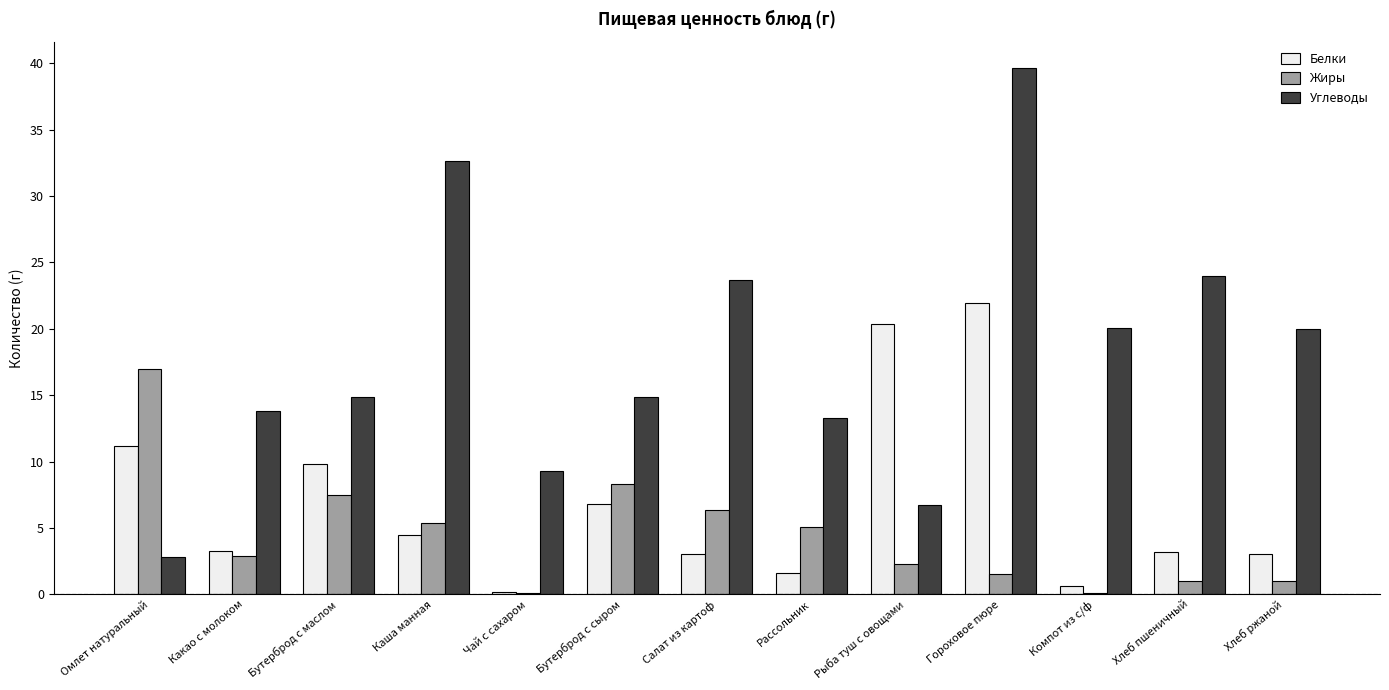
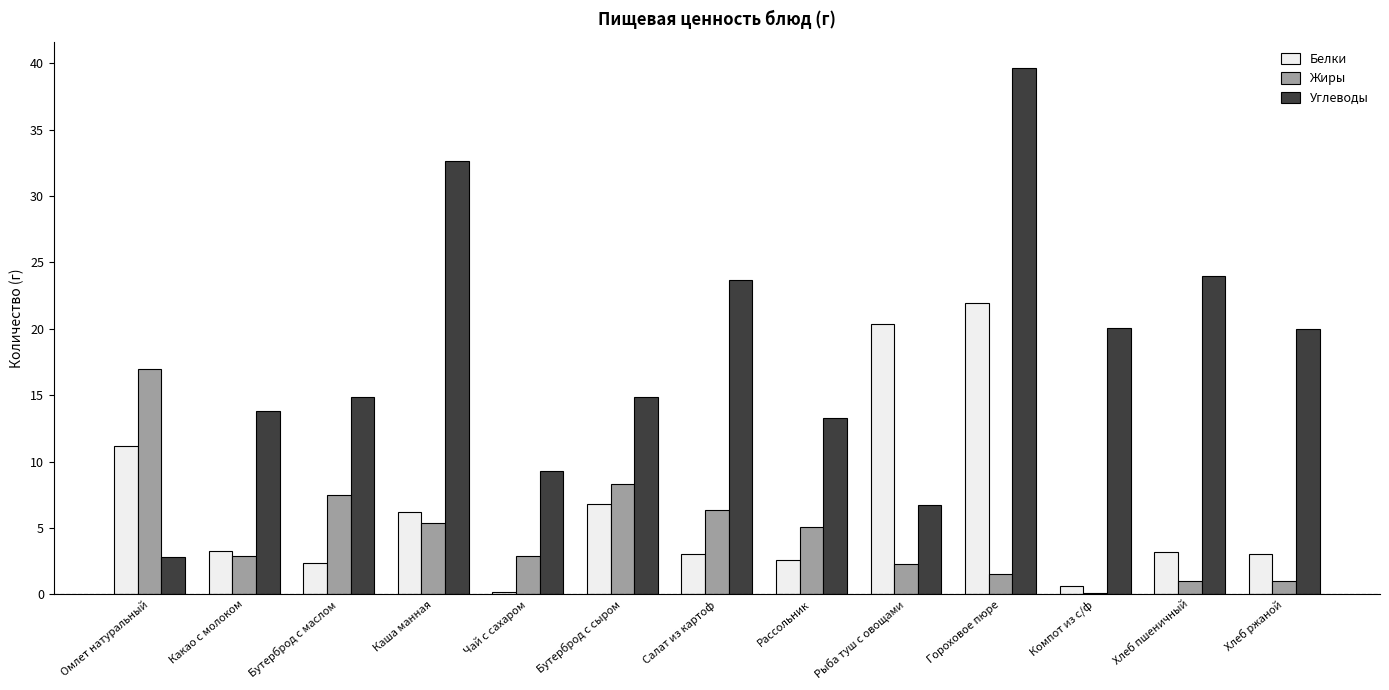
  {
    "Белки": {
      "Омлет натуральный": 11.2,
      "Какао с молоком": 3.3,
-     "Бутерброд с маслом": 9.8,
-     "Каша манная": 4.5,
+     "Бутерброд с маслом": 2.4,
+     "Каша манная": 6.2,
      "Чай с сахаром": 0.2,
      "Бутерброд с сыром": 6.8,
      "Салат из картоф": 3.0,
-     "Рассольник": 1.6,
+     "Рассольник": 2.6,
      "Рыба туш с овощами": 20.4,
      "Гороховое пюре": 22.0,
      "Компот из с/ф": 0.6,
      "Хлеб пшеничный": 3.2,
      "Хлеб ржаной": 3.0
    },
    "Жиры": {
      "Омлет натуральный": 17.0,
      "Какао с молоком": 2.9,
      "Бутерброд с маслом": 7.5,
      "Каша манная": 5.4,
-     "Чай с сахаром": 0.1,
+     "Чай с сахаром": 2.9,
      "Бутерброд с сыром": 8.3,
      "Салат из картоф": 6.4,
      "Рассольник": 5.1,
      "Рыба туш с овощами": 2.3,
      "Гороховое пюре": 1.5,
      "Хлеб пшеничный": 1.0,
      "Хлеб ржаной": 1.0
    },
    "Углеводы": {
      "Омлет натуральный": 2.8,
      "Какао с молоком": 13.8,
      "Бутерброд с маслом": 14.9,
      "Каша манная": 32.7,
      "Чай с сахаром": 9.3,
      "Бутерброд с сыром": 14.8,
      "Салат из картоф": 23.7,
      "Рассольник": 13.3,
      "Рыба туш с овощами": 6.7,
      "Гороховое пюре": 39.6,
      "Компот из с/ф": 20.1,
      "Хлеб пшеничный": 24.0,
      "Хлеб ржаной": 20.0
    }
  }
